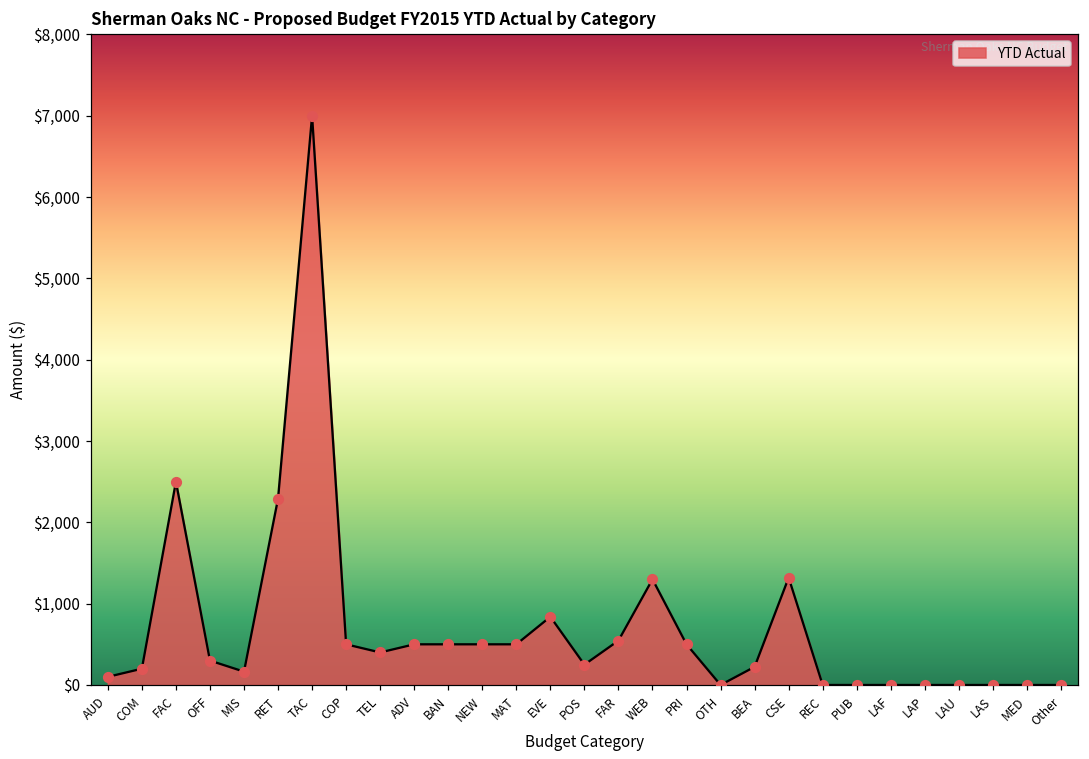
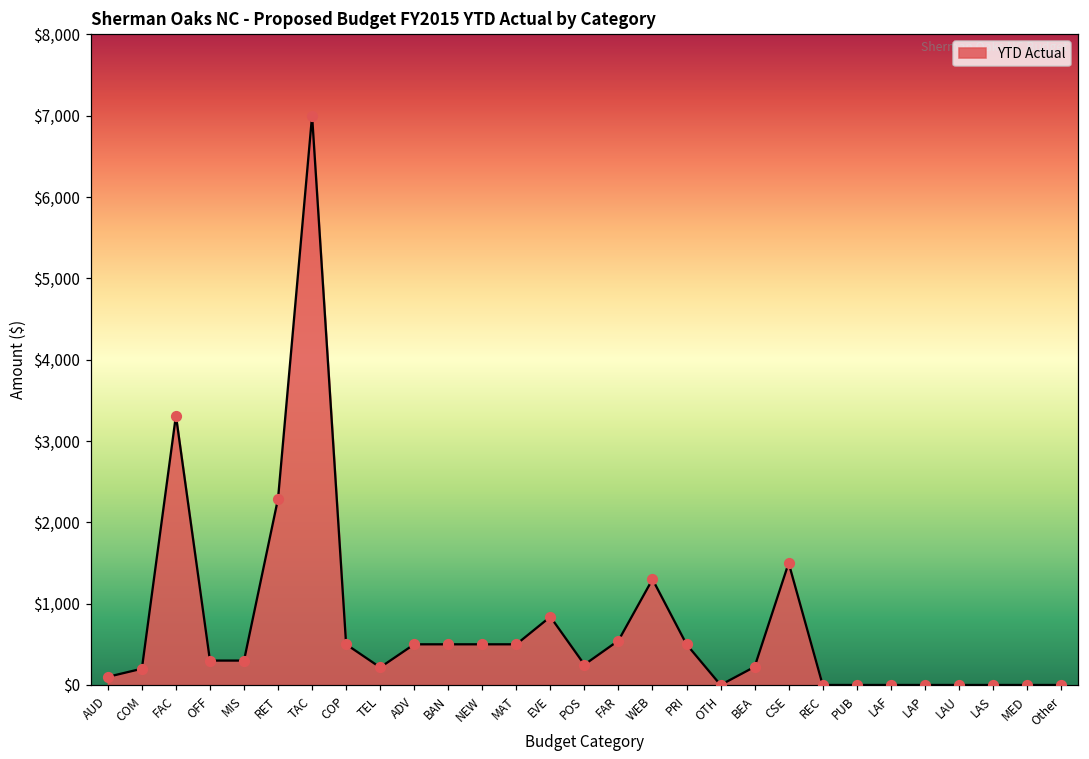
  {
    "AUD": "$100",
    "COM": "$200",
-   "FAC": "$2,500",
+   "FAC": "$3,300",
    "OFF": "$300",
-   "MIS": "$200",
+   "MIS": "$300",
    "RET": "$2,300",
    "TAC": "$7,000",
    "COP": "$500",
-   "TEL": "$400",
+   "TEL": "$200",
    "ADV": "$500",
    "BAN": "$500",
    "NEW": "$500",
    "MAT": "$500",
    "EVE": "$800",
    "POS": "$300",
    "FAR": "$500",
    "WEB": "$1,300",
    "PRI": "$500",
    "OTH": "$0",
    "BEA": "$200",
-   "CSE": "$1,300",
+   "CSE": "$1,500",
    "REC": "$0",
    "PUB": "$0",
    "LAF": "$0",
    "LAP": "$0",
    "LAU": "$0",
    "LAS": "$0",
    "MED": "$0",
    "Other": "$0"
  }
